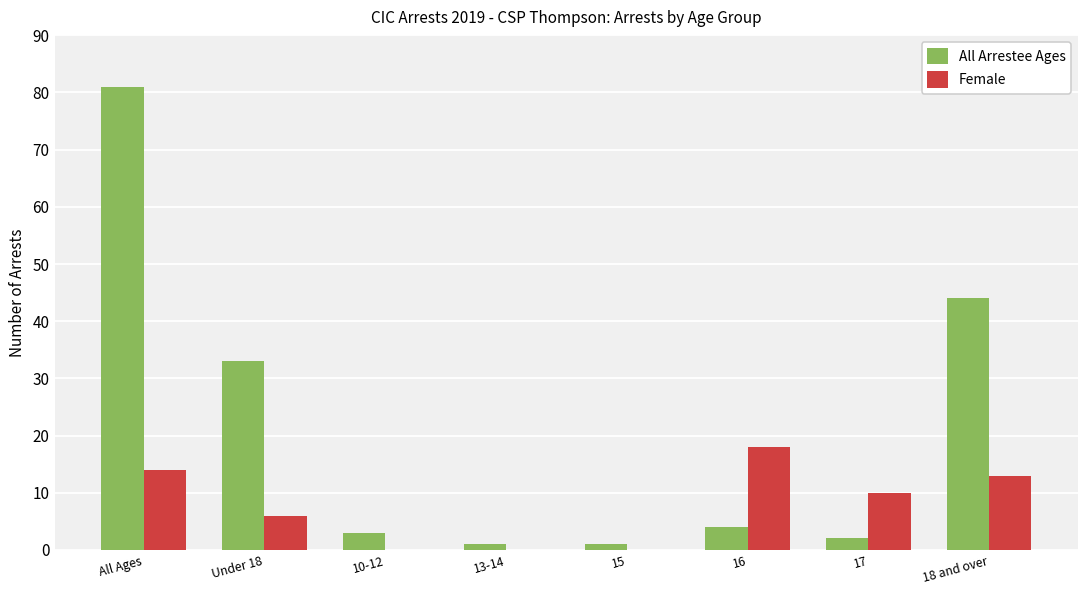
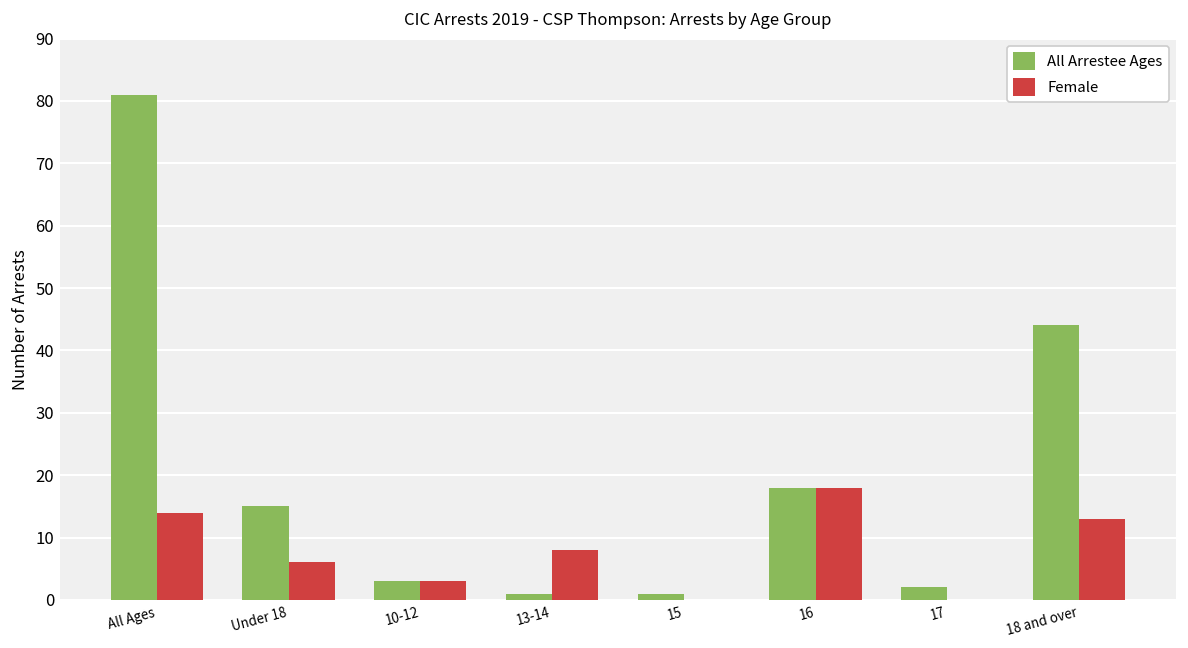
  {
    "All Arrestee Ages": {
      "All Ages": 81,
-     "Under 18": 33,
+     "Under 18": 15,
      "10-12": 3,
      "13-14": 1,
      "15": 1,
-     "16": 4,
+     "16": 18,
      "17": 2,
      "18 and over": 44
    },
    "Female": {
      "All Ages": 14,
      "Under 18": 6,
-     "10-12": 0,
-     "13-14": 0,
+     "10-12": 3,
+     "13-14": 8,
      "15": 0,
      "16": 18,
-     "17": 10,
+     "17": 0,
      "18 and over": 13
    }
  }
